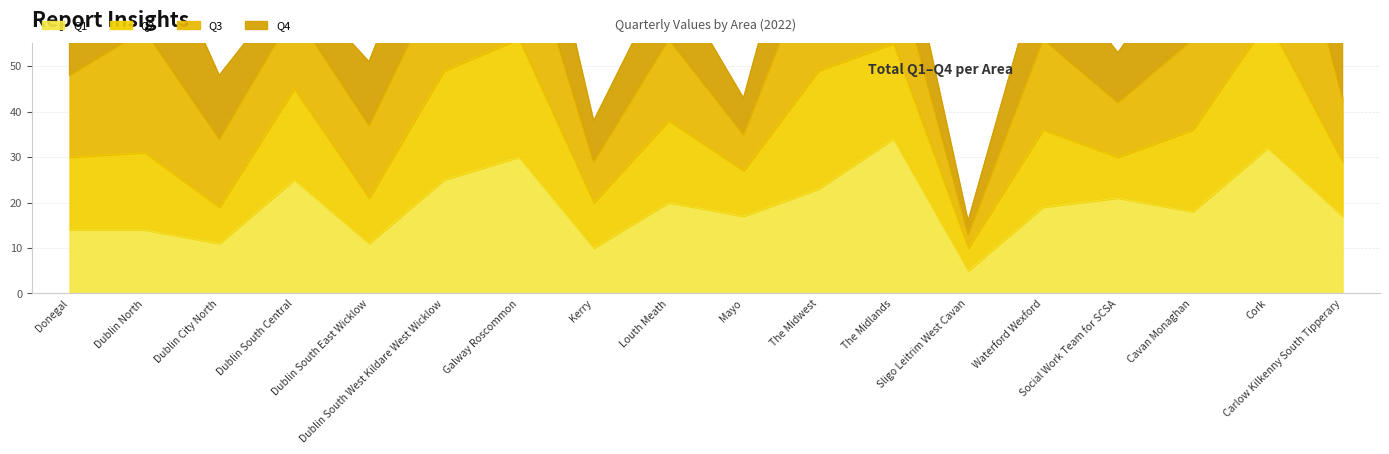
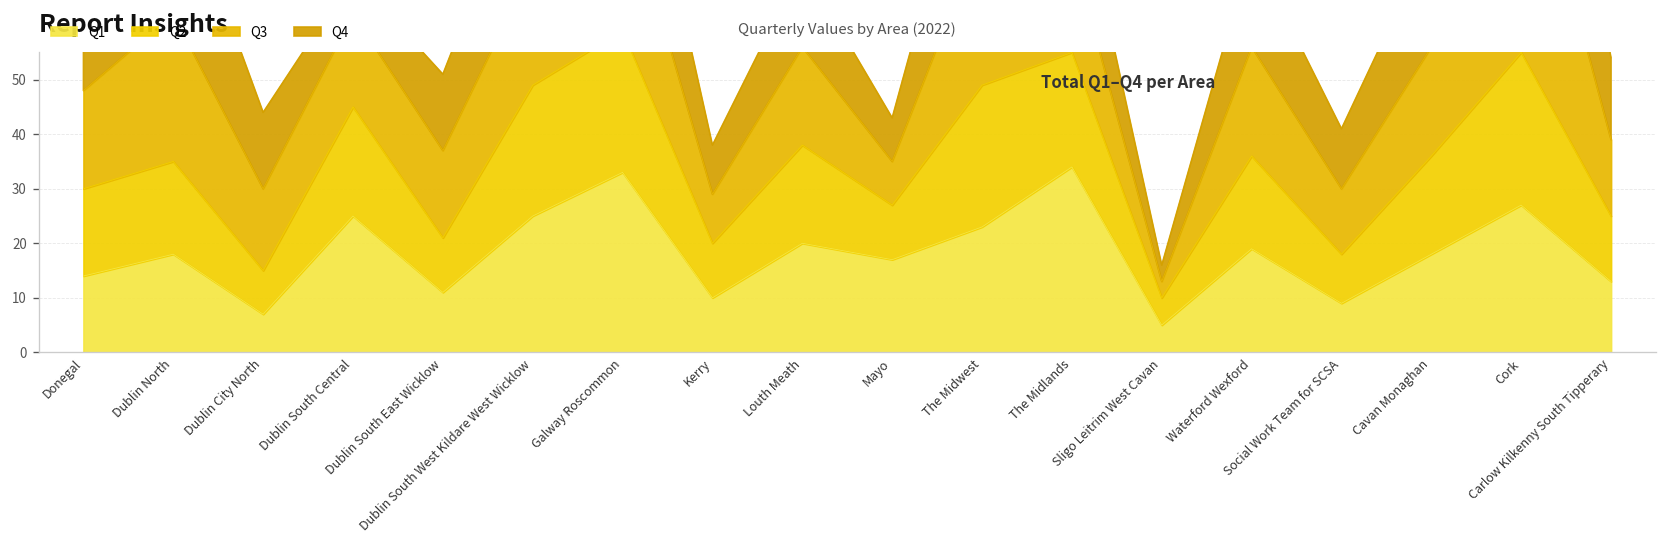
  {
    "Q1": {
      "Donegal": 14,
-     "Dublin North": 14,
-     "Dublin City North": 11,
+     "Dublin North": 18,
+     "Dublin City North": 7,
      "Dublin South Central": 25,
      "Dublin South East Wicklow": 11,
      "Dublin South West Kildare West Wicklow": 25,
-     "Galway Roscommon": 30,
+     "Galway Roscommon": 33,
      "Kerry": 10,
      "Louth Meath": 20,
      "Mayo": 17,
      "The Midwest": 23,
      "The Midlands": 34,
      "Sligo Leitrim West Cavan": 5,
      "Waterford Wexford": 19,
-     "Social Work Team for SCSA": 21,
+     "Social Work Team for SCSA": 9,
      "Cavan Monaghan": 18,
-     "Cork": 32,
-     "Carlow Kilkenny South Tipperary": 17
+     "Cork": 27,
+     "Carlow Kilkenny South Tipperary": 13
    }
  }
